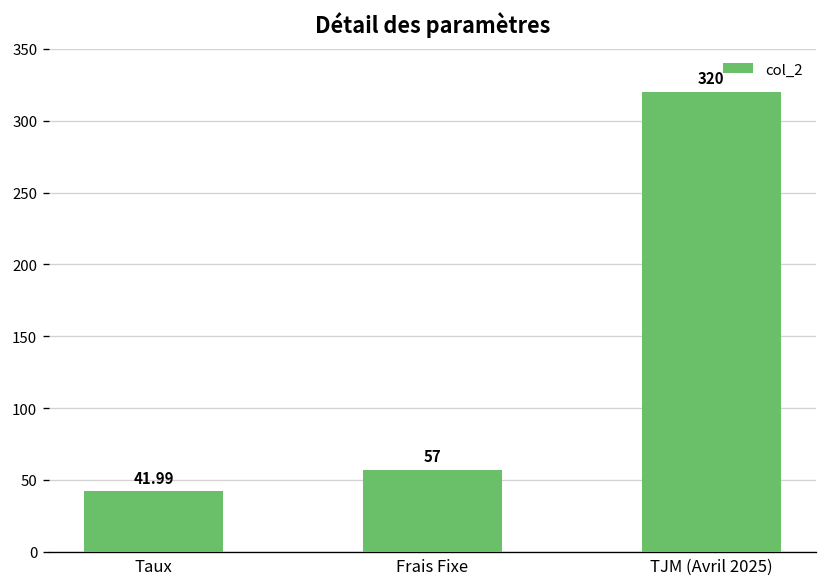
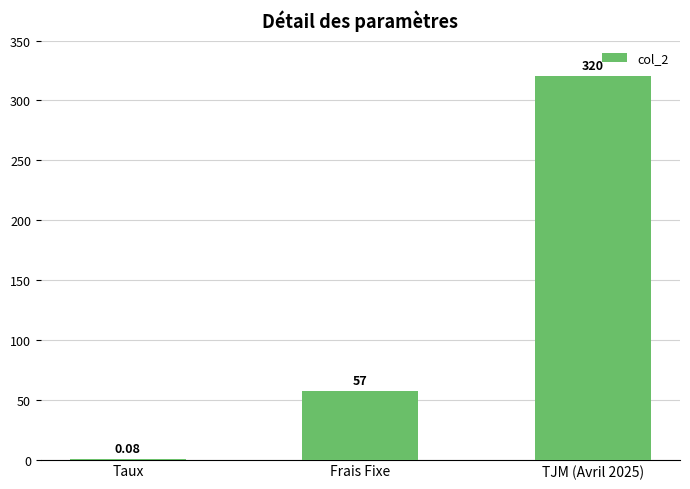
  {
-   "Taux": 41.99,
+   "Taux": 0.08,
    "Frais Fixe": 57,
    "TJM (Avril 2025)": 320
  }
